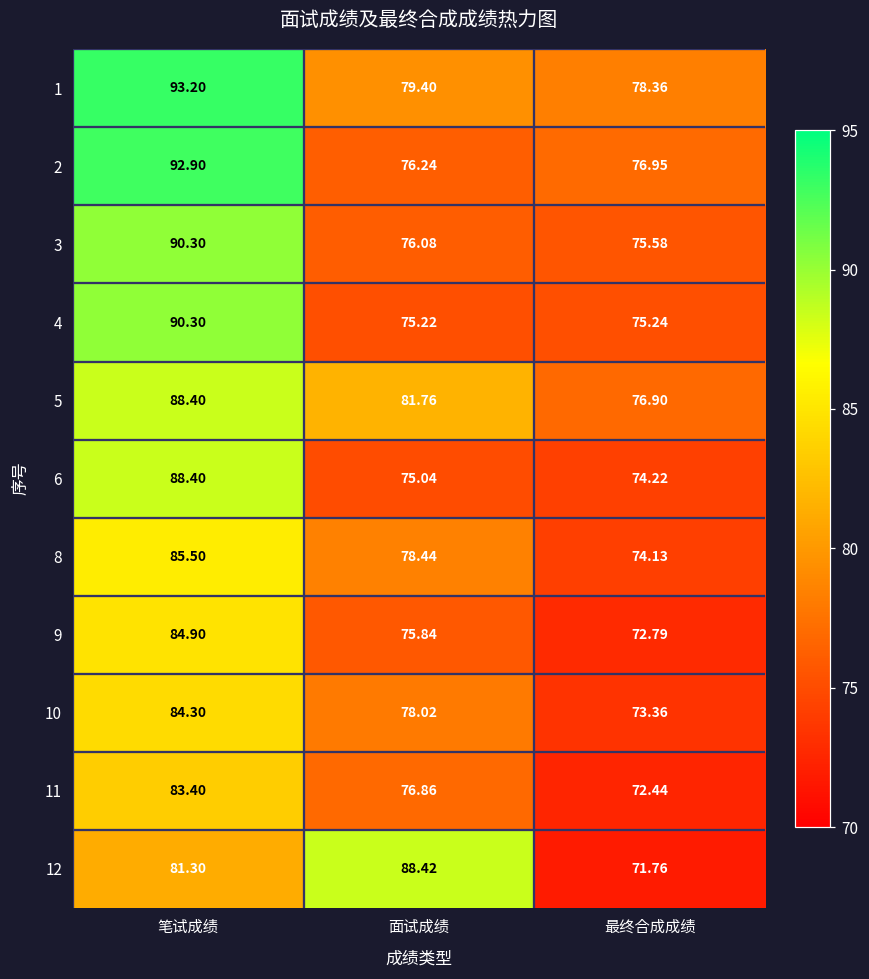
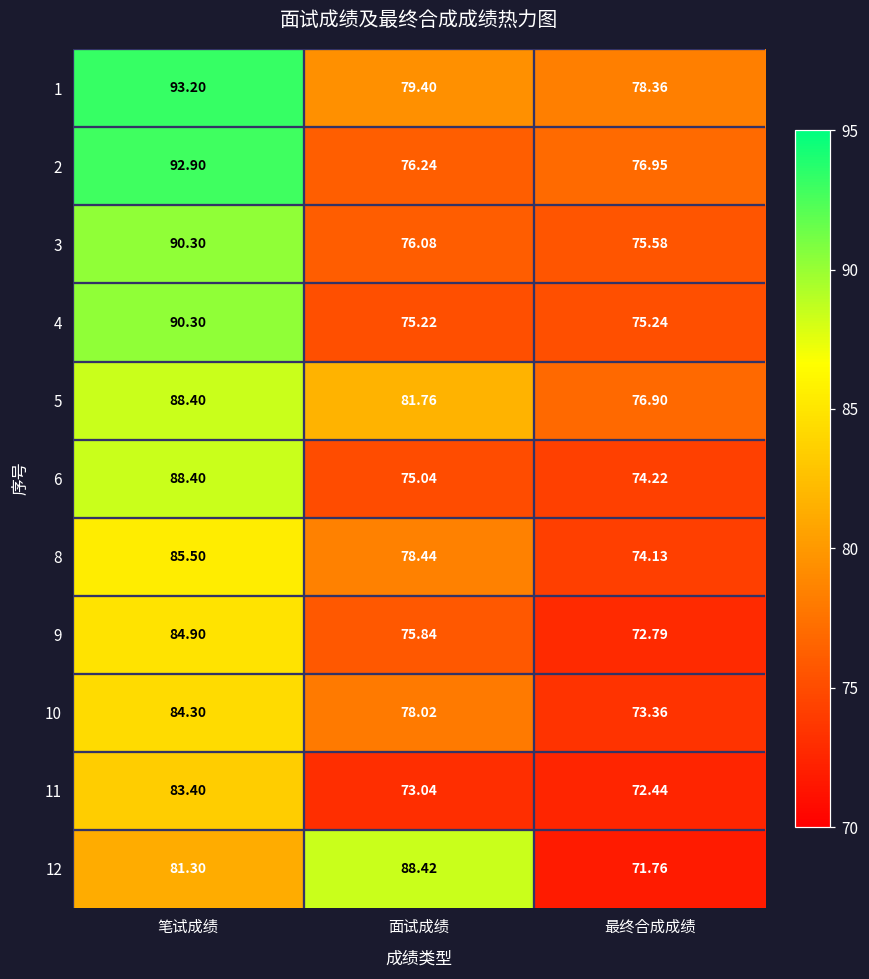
  {
    "1": {
      "笔试成绩": 93.20,
      "面试成绩": 79.40,
      "最终合成成绩": 78.36
    },
    "2": {
      "笔试成绩": 92.90,
      "面试成绩": 76.24,
      "最终合成成绩": 76.95
    },
    "3": {
      "笔试成绩": 90.30,
      "面试成绩": 76.08,
      "最终合成成绩": 75.58
    },
    "4": {
      "笔试成绩": 90.30,
      "面试成绩": 75.22,
      "最终合成成绩": 75.24
    },
    "5": {
      "笔试成绩": 88.40,
      "面试成绩": 81.76,
      "最终合成成绩": 76.90
    },
    "6": {
      "笔试成绩": 88.40,
      "面试成绩": 75.04,
      "最终合成成绩": 74.22
    },
    "8": {
      "笔试成绩": 85.50,
      "面试成绩": 78.44,
      "最终合成成绩": 74.13
    },
    "9": {
      "笔试成绩": 84.90,
      "面试成绩": 75.84,
      "最终合成成绩": 72.79
    },
    "10": {
      "笔试成绩": 84.30,
      "面试成绩": 78.02,
      "最终合成成绩": 73.36
    },
    "11": {
      "笔试成绩": 83.40,
-     "面试成绩": 76.86,
+     "面试成绩": 73.04,
      "最终合成成绩": 72.44
    },
    "12": {
      "笔试成绩": 81.30,
      "面试成绩": 88.42,
      "最终合成成绩": 71.76
    }
  }
